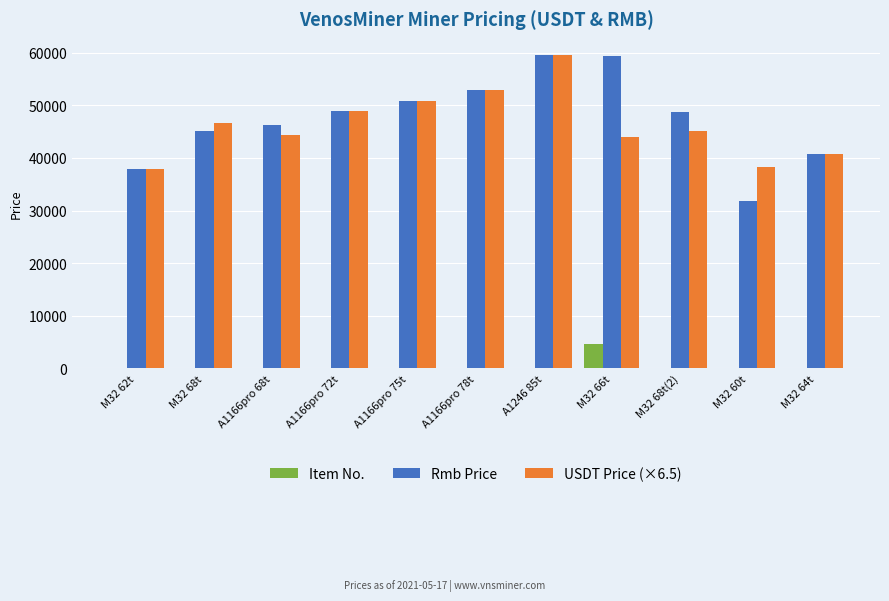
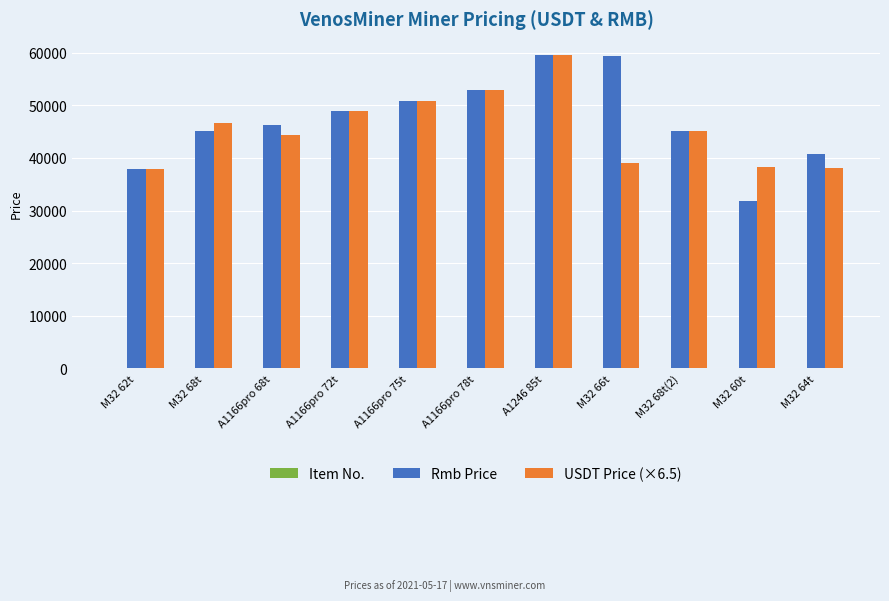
  {
    "Item No.": {
-     "M32 66t": 5000
+     "M32 66t": 0
    },
    "Rmb Price": {
      "M32 62t": 38000,
      "M32 68t": 45000,
      "A1166pro 68t": 46000,
      "A1166pro 72t": 49000,
      "A1166pro 75t": 51000,
      "A1166pro 78t": 53000,
      "A1246 85t": 60000,
      "M32 66t": 59000,
-     "M32 68t(2)": 49000,
+     "M32 68t(2)": 45000,
      "M32 60t": 32000,
      "M32 64t": 41000
    },
    "USDT Price (×6.5)": {
      "M32 62t": 38000,
      "M32 68t": 47000,
      "A1166pro 68t": 44000,
      "A1166pro 72t": 49000,
      "A1166pro 75t": 51000,
      "A1166pro 78t": 53000,
      "A1246 85t": 60000,
-     "M32 66t": 44000,
+     "M32 66t": 39000,
      "M32 68t(2)": 45000,
      "M32 60t": 38000,
-     "M32 64t": 41000
+     "M32 64t": 38000
    }
  }
